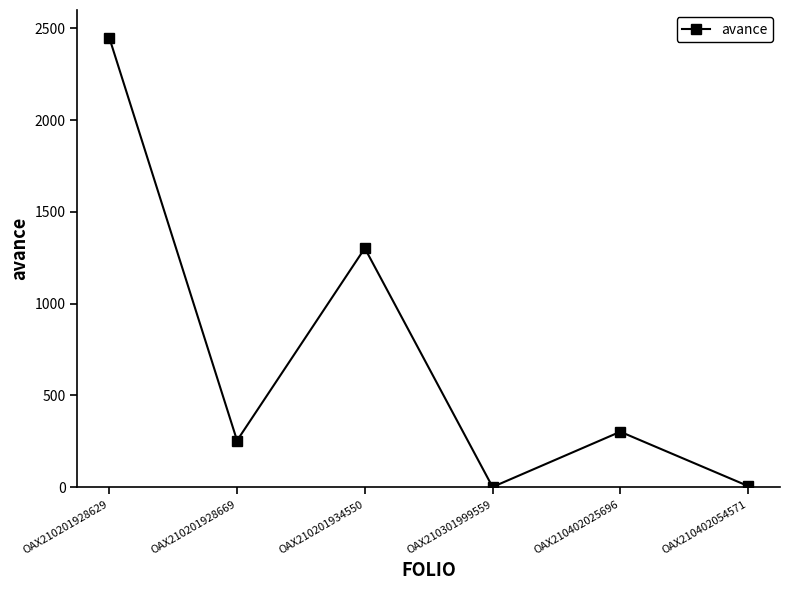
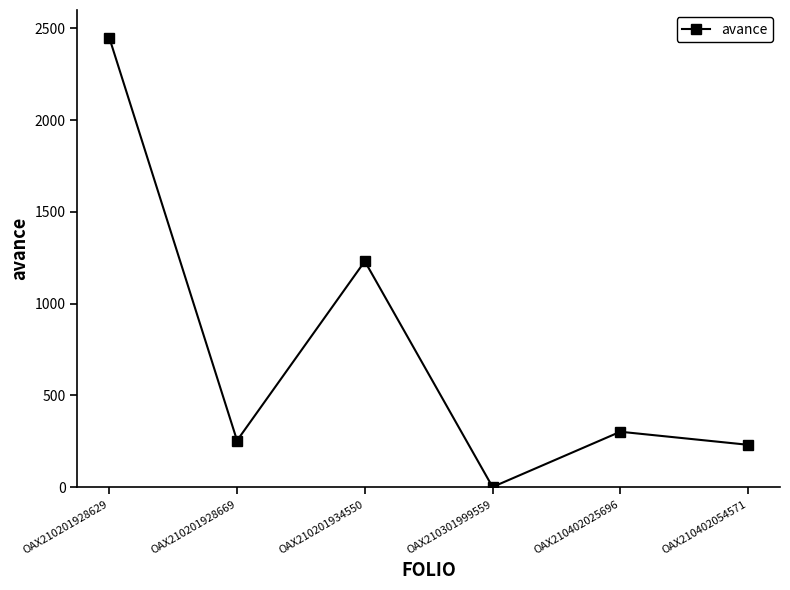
  {
    "OAX210201928629": 2450,
    "OAX210201928669": 250,
-   "OAX210201934550": 1300,
+   "OAX210201934550": 1230,
    "OAX210301999559": 0,
    "OAX210402025696": 300,
-   "OAX210402054571": 10
+   "OAX210402054571": 230
  }
